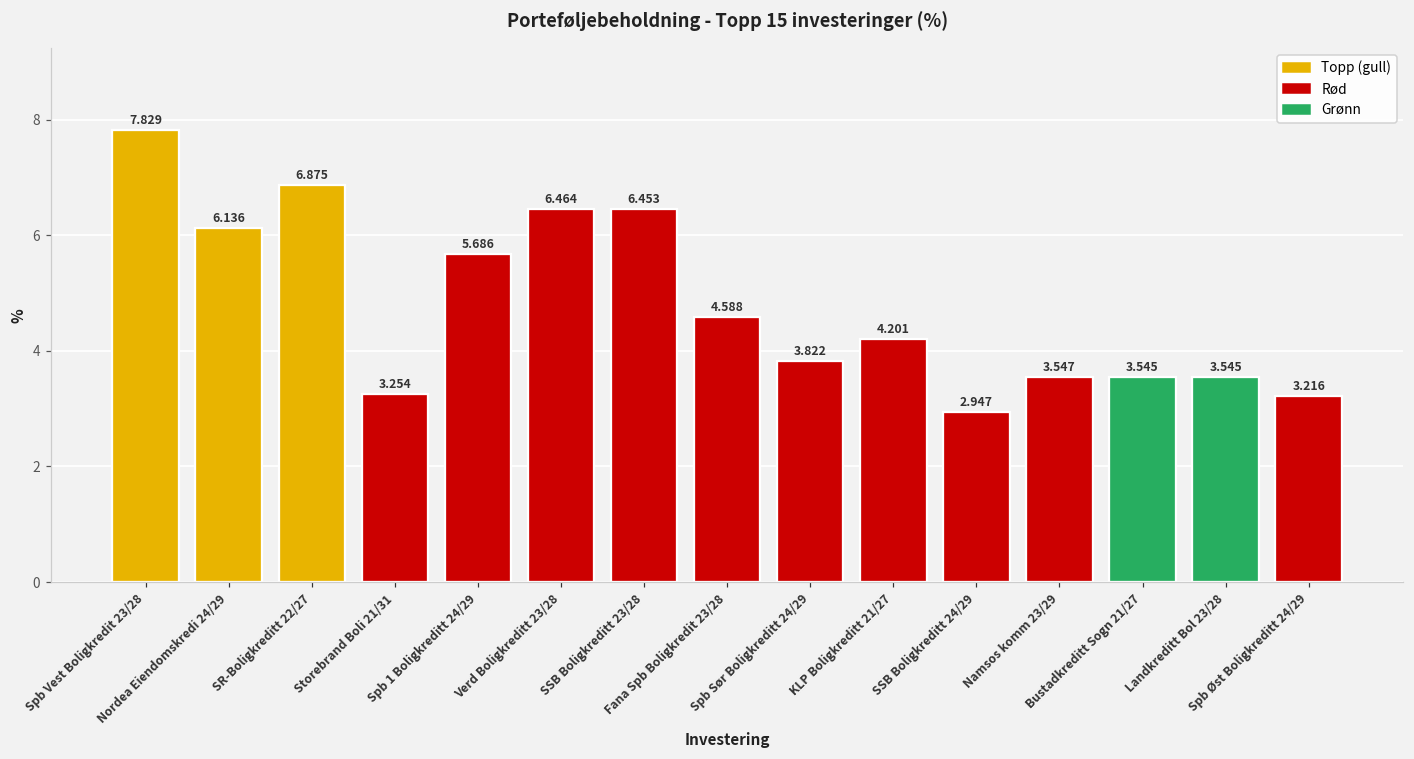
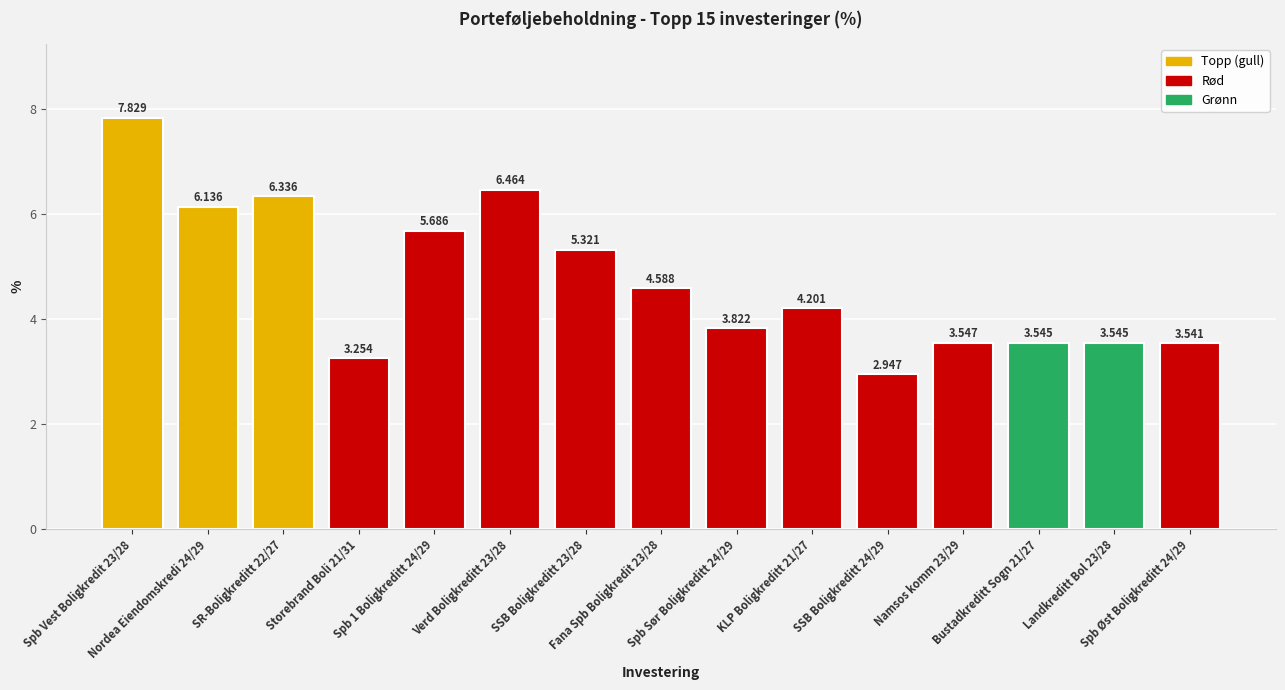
  {
    "Spb Vest Boligkredit 23/28": 7.829,
    "Nordea Eiendomskredi 24/29": 6.136,
-   "SR-Boligkreditt 22/27": 6.875,
+   "SR-Boligkreditt 22/27": 6.336,
    "Storebrand Boli 21/31": 3.254,
    "Spb 1 Boligkreditt 24/29": 5.686,
    "Verd Boligkreditt 23/28": 6.464,
-   "SSB Boligkreditt 23/28": 6.453,
+   "SSB Boligkreditt 23/28": 5.321,
    "Fana Spb Boligkredit 23/28": 4.588,
    "Spb Sør Boligkreditt 24/29": 3.822,
    "KLP Boligkreditt 21/27": 4.201,
    "SSB Boligkreditt 24/29": 2.947,
    "Namsos komm 23/29": 3.547,
    "Bustadkreditt Sogn 21/27": 3.545,
    "Landkreditt Bol 23/28": 3.545,
-   "Spb Øst Boligkreditt 24/29": 3.216
+   "Spb Øst Boligkreditt 24/29": 3.541
  }
